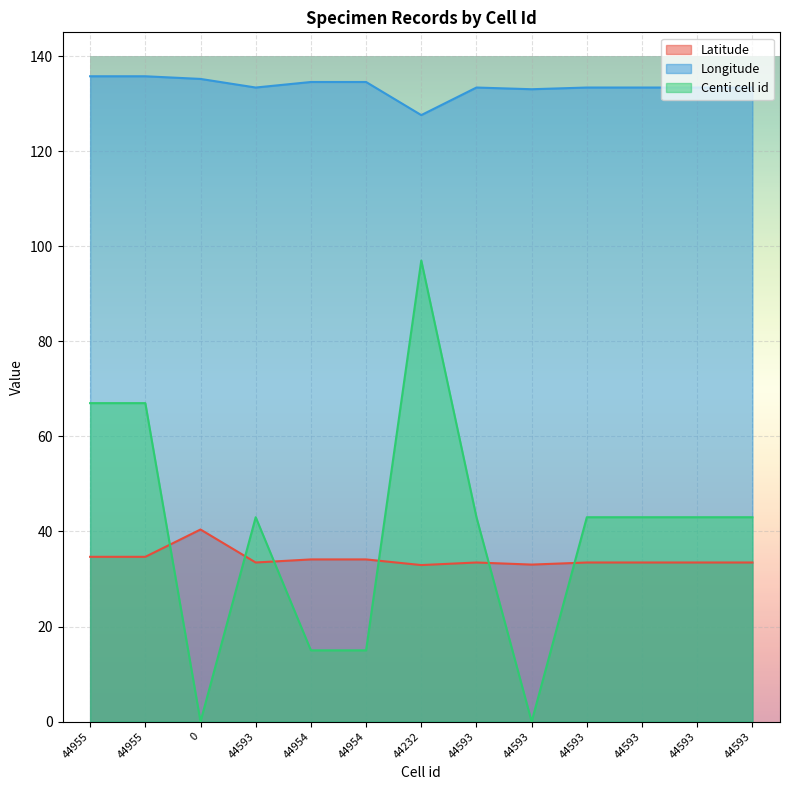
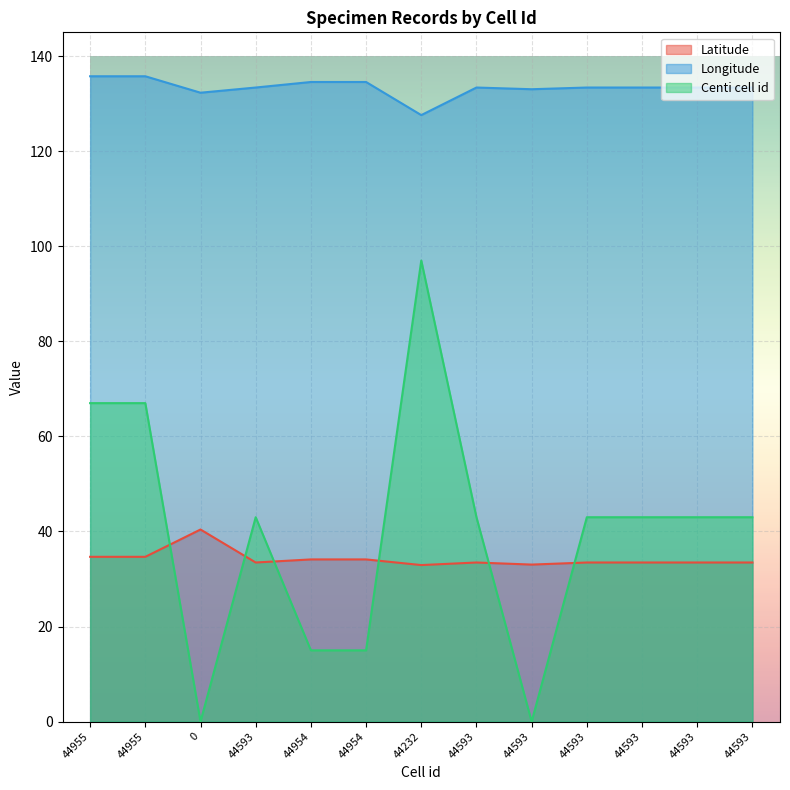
  {
    "Latitude": {
      "0": 40,
      "44232": 33
    },
    "Longitude": {
-     "0": 135,
+     "0": 132,
      "44232": 128
    },
    "Centi cell id": {
      "0": 0,
      "44232": 97
    }
  }
